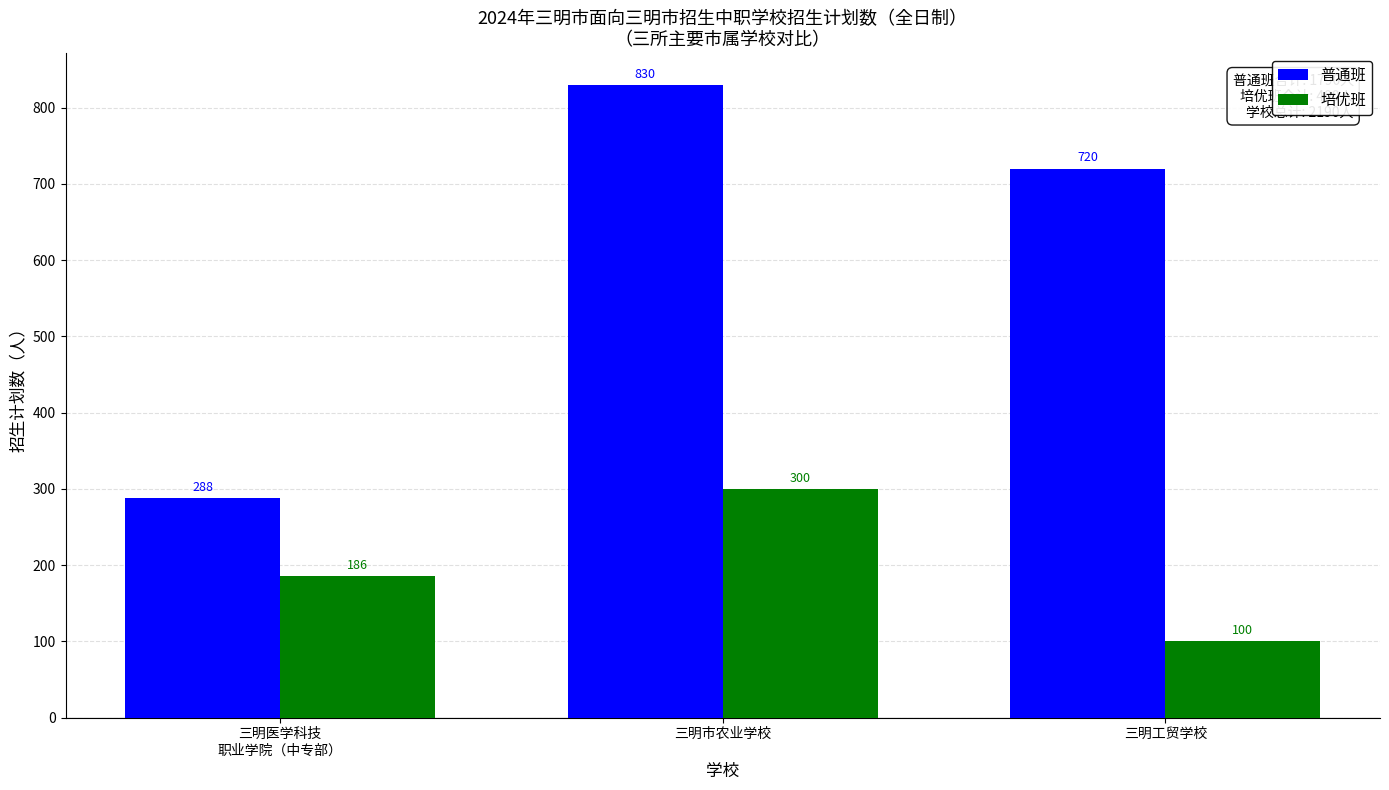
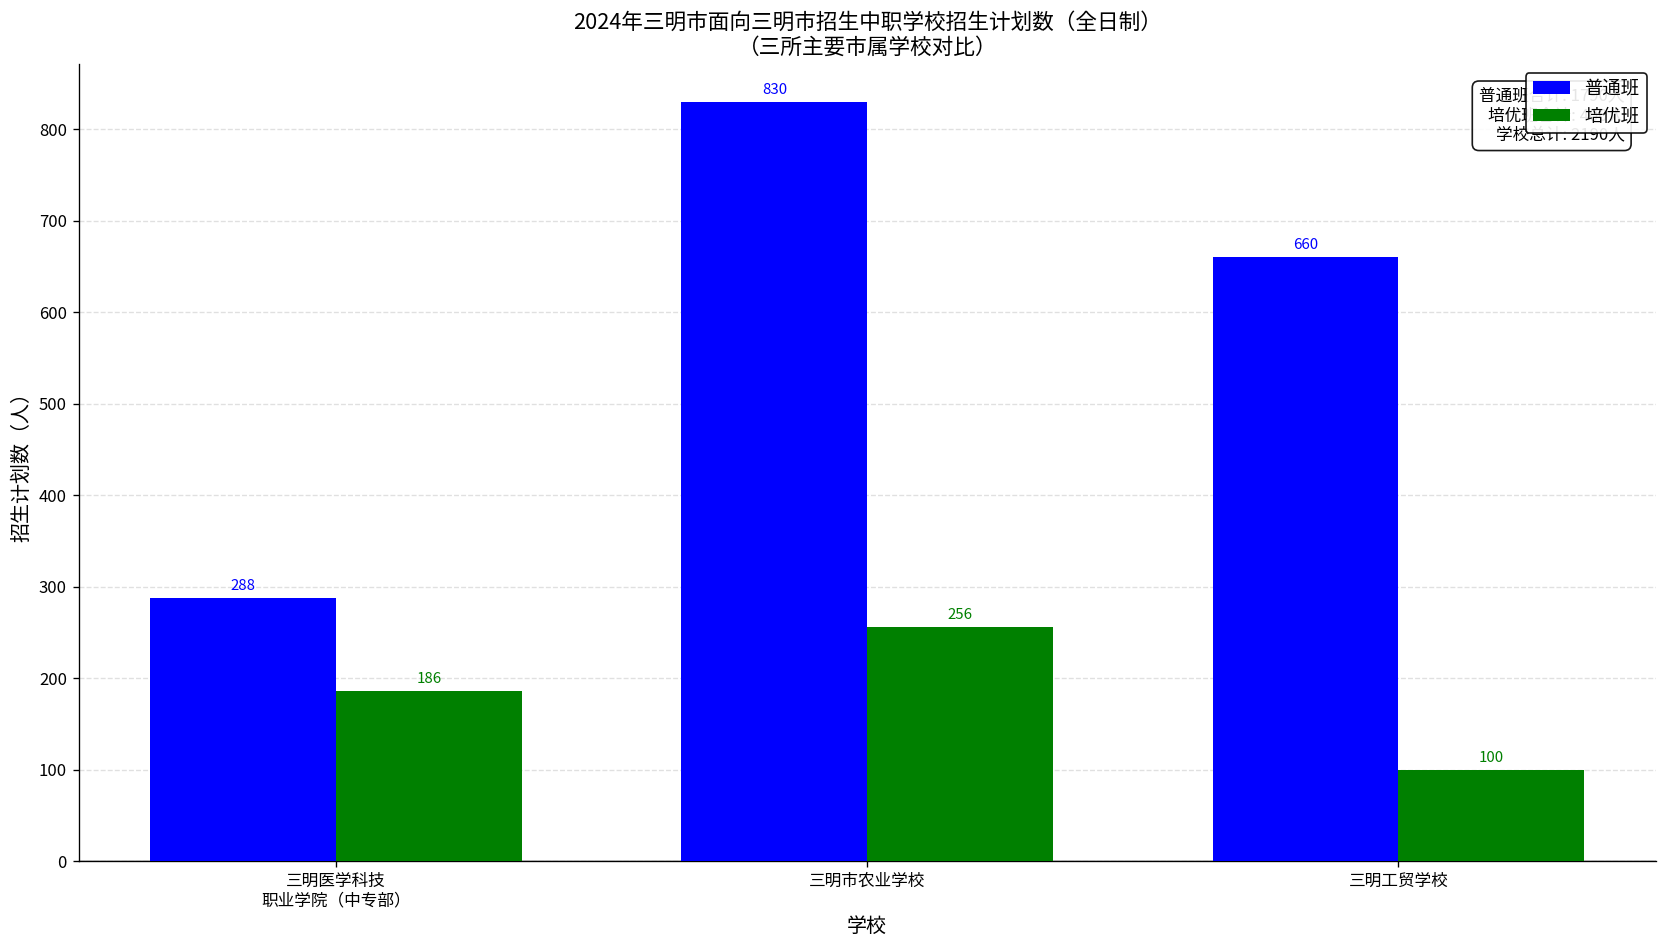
  {
    "普通班": {
      "三明医学科技 职业学院（中专部）": 288,
      "三明市农业学校": 830,
-     "三明工贸学校": 720
+     "三明工贸学校": 660
    },
    "培优班": {
      "三明医学科技 职业学院（中专部）": 186,
-     "三明市农业学校": 300,
+     "三明市农业学校": 256,
      "三明工贸学校": 100
    }
  }
